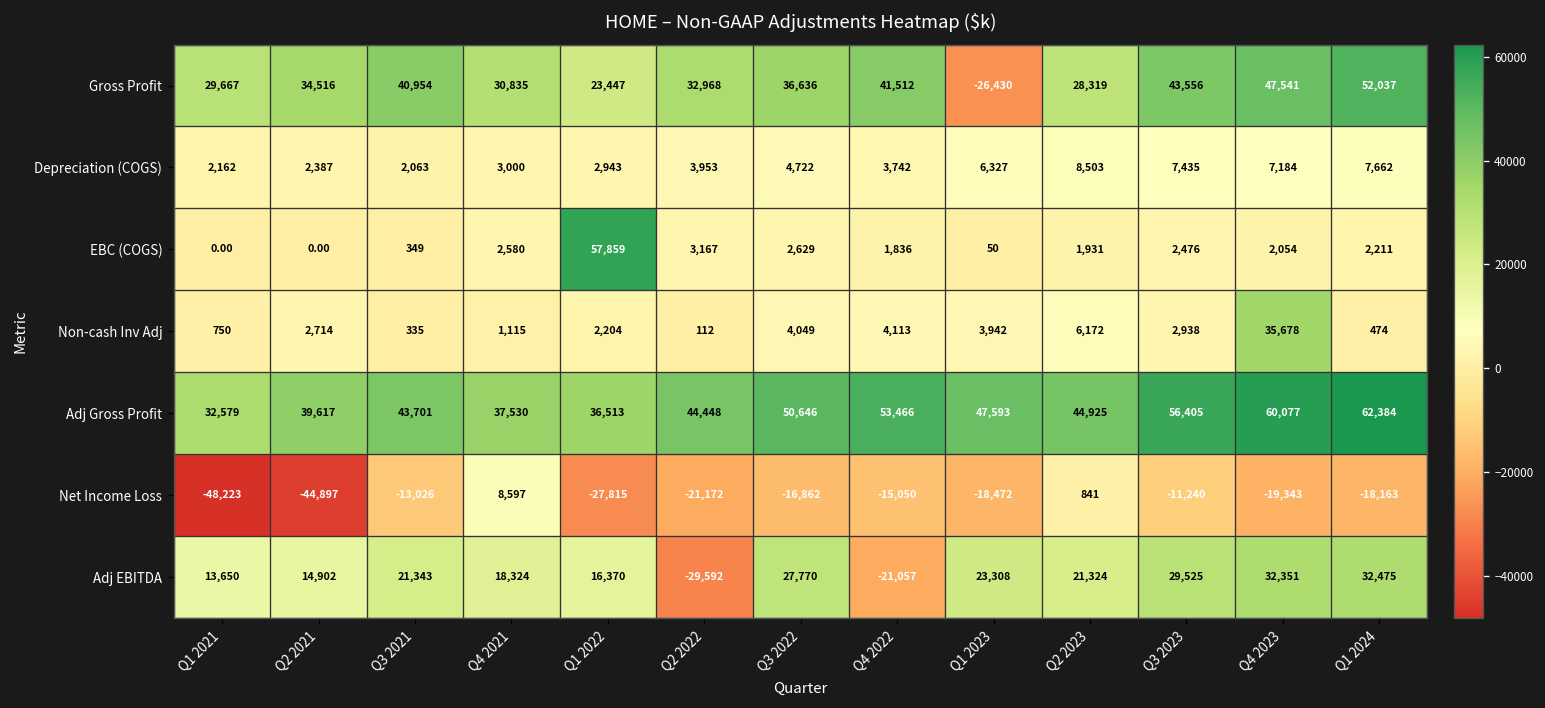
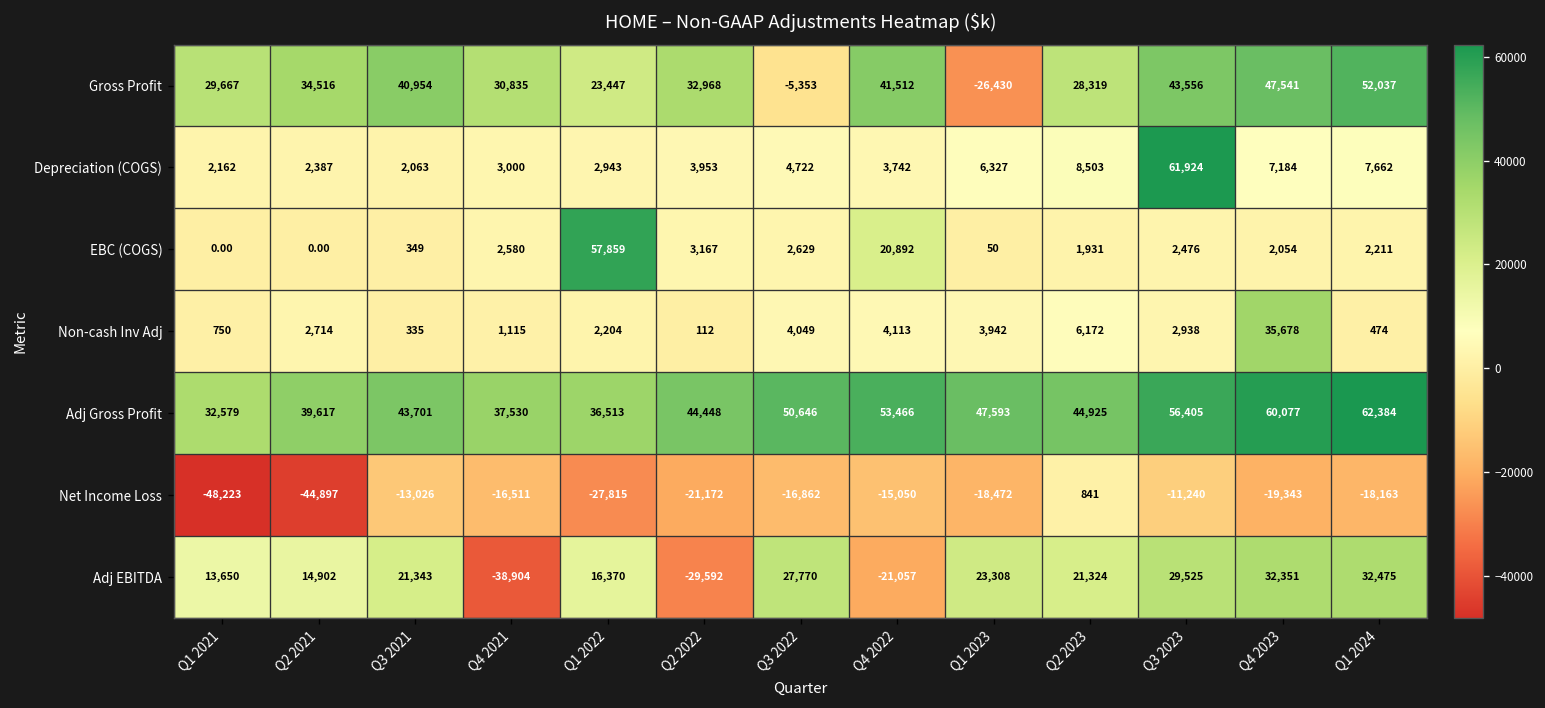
  {
    "Gross Profit": {
      "Q1 2021": "29,667",
      "Q2 2021": "34,516",
      "Q3 2021": "40,954",
      "Q4 2021": "30,835",
      "Q1 2022": "23,447",
      "Q2 2022": "32,968",
-     "Q3 2022": "36,636",
+     "Q3 2022": "-5,353",
      "Q4 2022": "41,512",
      "Q1 2023": "-26,430",
      "Q2 2023": "28,319",
      "Q3 2023": "43,556",
      "Q4 2023": "47,541",
      "Q1 2024": "52,037"
    },
    "Depreciation (COGS)": {
      "Q1 2021": "2,162",
      "Q2 2021": "2,387",
      "Q3 2021": "2,063",
      "Q4 2021": "3,000",
      "Q1 2022": "2,943",
      "Q2 2022": "3,953",
      "Q3 2022": "4,722",
      "Q4 2022": "3,742",
      "Q1 2023": "6,327",
      "Q2 2023": "8,503",
-     "Q3 2023": "7,435",
+     "Q3 2023": "61,924",
      "Q4 2023": "7,184",
      "Q1 2024": "7,662"
    },
    "EBC (COGS)": {
      "Q1 2021": "0.00",
      "Q2 2021": "0.00",
      "Q3 2021": "349",
      "Q4 2021": "2,580",
      "Q1 2022": "57,859",
      "Q2 2022": "3,167",
      "Q3 2022": "2,629",
-     "Q4 2022": "1,836",
+     "Q4 2022": "20,892",
      "Q1 2023": "50",
      "Q2 2023": "1,931",
      "Q3 2023": "2,476",
      "Q4 2023": "2,054",
      "Q1 2024": "2,211"
    },
    "Non-cash Inv Adj": {
      "Q1 2021": "750",
      "Q2 2021": "2,714",
      "Q3 2021": "335",
      "Q4 2021": "1,115",
      "Q1 2022": "2,204",
      "Q2 2022": "112",
      "Q3 2022": "4,049",
      "Q4 2022": "4,113",
      "Q1 2023": "3,942",
      "Q2 2023": "6,172",
      "Q3 2023": "2,938",
      "Q4 2023": "35,678",
      "Q1 2024": "474"
    },
    "Adj Gross Profit": {
      "Q1 2021": "32,579",
      "Q2 2021": "39,617",
      "Q3 2021": "43,701",
      "Q4 2021": "37,530",
      "Q1 2022": "36,513",
      "Q2 2022": "44,448",
      "Q3 2022": "50,646",
      "Q4 2022": "53,466",
      "Q1 2023": "47,593",
      "Q2 2023": "44,925",
      "Q3 2023": "56,405",
      "Q4 2023": "60,077",
      "Q1 2024": "62,384"
    },
    "Net Income Loss": {
      "Q1 2021": "-48,223",
      "Q2 2021": "-44,897",
      "Q3 2021": "-13,026",
-     "Q4 2021": "8,597",
+     "Q4 2021": "-16,511",
      "Q1 2022": "-27,815",
      "Q2 2022": "-21,172",
      "Q3 2022": "-16,862",
      "Q4 2022": "-15,050",
      "Q1 2023": "-18,472",
      "Q2 2023": "841",
      "Q3 2023": "-11,240",
      "Q4 2023": "-19,343",
      "Q1 2024": "-18,163"
    },
    "Adj EBITDA": {
      "Q1 2021": "13,650",
      "Q2 2021": "14,902",
      "Q3 2021": "21,343",
-     "Q4 2021": "18,324",
+     "Q4 2021": "-38,904",
      "Q1 2022": "16,370",
      "Q2 2022": "-29,592",
      "Q3 2022": "27,770",
      "Q4 2022": "-21,057",
      "Q1 2023": "23,308",
      "Q2 2023": "21,324",
      "Q3 2023": "29,525",
      "Q4 2023": "32,351",
      "Q1 2024": "32,475"
    }
  }
